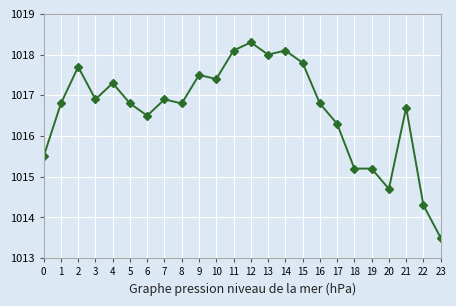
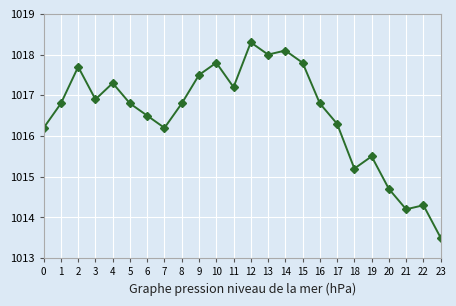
  {
-   "0": 1015.5,
+   "0": 1016.2,
    "1": 1016.8,
    "2": 1017.7,
    "3": 1016.9,
    "4": 1017.3,
    "5": 1016.8,
    "6": 1016.5,
-   "7": 1016.9,
+   "7": 1016.2,
    "8": 1016.8,
    "9": 1017.5,
-   "10": 1017.4,
-   "11": 1018.1,
+   "10": 1017.8,
+   "11": 1017.2,
    "12": 1018.3,
    "13": 1018.0,
    "14": 1018.1,
    "15": 1017.8,
    "16": 1016.8,
    "17": 1016.3,
    "18": 1015.2,
-   "19": 1015.2,
+   "19": 1015.5,
    "20": 1014.7,
-   "21": 1016.7,
+   "21": 1014.2,
    "22": 1014.3,
    "23": 1013.5
  }
